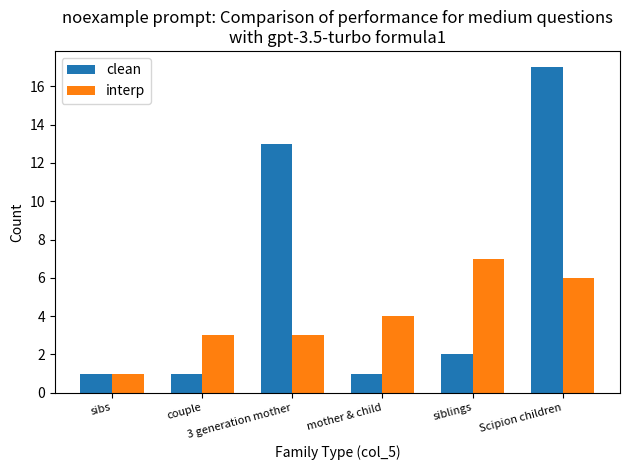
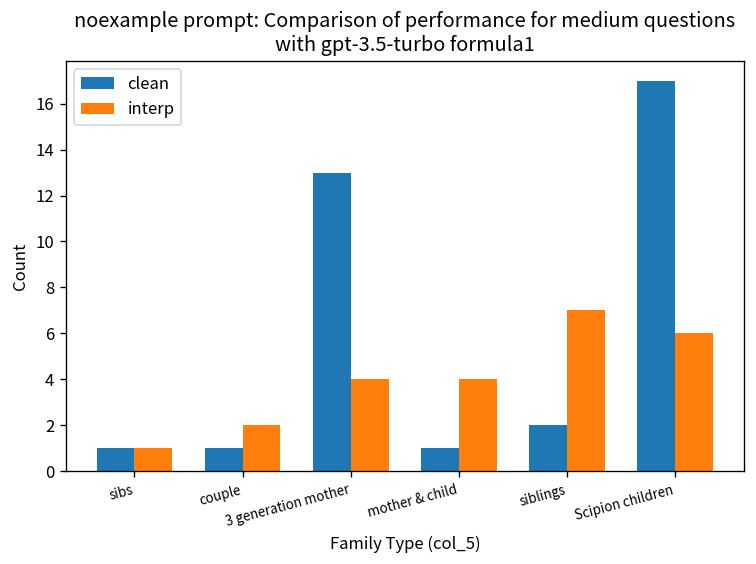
  {
    "clean": {
      "sibs": 1,
      "couple": 1,
      "3 generation mother": 13,
      "mother & child": 1,
      "siblings": 2,
      "Scipion children": 17
    },
    "interp": {
      "sibs": 1,
-     "couple": 3,
-     "3 generation mother": 3,
+     "couple": 2,
+     "3 generation mother": 4,
      "mother & child": 4,
      "siblings": 7,
      "Scipion children": 6
    }
  }
